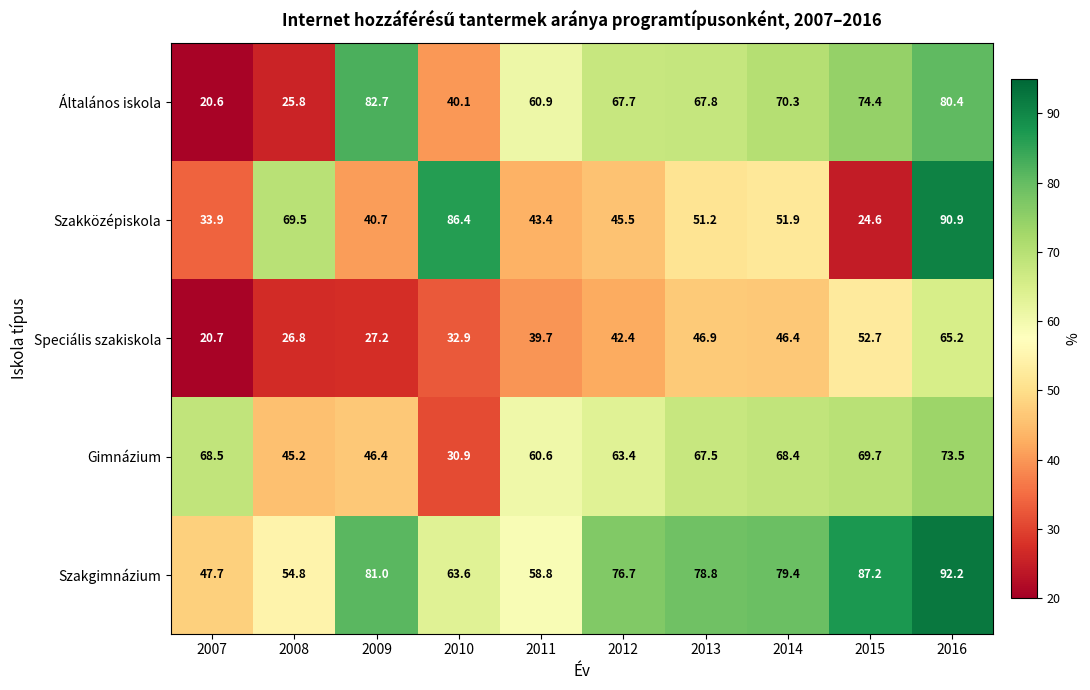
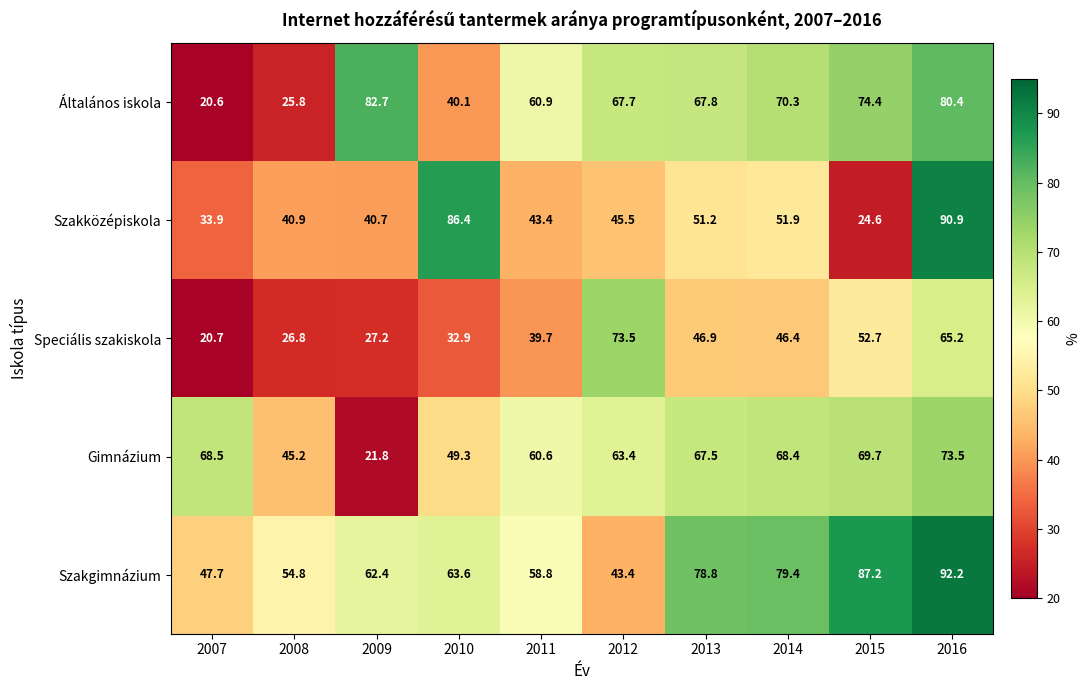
  {
    "Általános iskola": {
      "2007": 20.6,
      "2008": 25.8,
      "2009": 82.7,
      "2010": 40.1,
      "2011": 60.9,
      "2012": 67.7,
      "2013": 67.8,
      "2014": 70.3,
      "2015": 74.4,
      "2016": 80.4
    },
    "Szakközépiskola": {
      "2007": 33.9,
-     "2008": 69.5,
+     "2008": 40.9,
      "2009": 40.7,
      "2010": 86.4,
      "2011": 43.4,
      "2012": 45.5,
      "2013": 51.2,
      "2014": 51.9,
      "2015": 24.6,
      "2016": 90.9
    },
    "Speciális szakiskola": {
      "2007": 20.7,
      "2008": 26.8,
      "2009": 27.2,
      "2010": 32.9,
      "2011": 39.7,
-     "2012": 42.4,
+     "2012": 73.5,
      "2013": 46.9,
      "2014": 46.4,
      "2015": 52.7,
      "2016": 65.2
    },
    "Gimnázium": {
      "2007": 68.5,
      "2008": 45.2,
-     "2009": 46.4,
-     "2010": 30.9,
+     "2009": 21.8,
+     "2010": 49.3,
      "2011": 60.6,
      "2012": 63.4,
      "2013": 67.5,
      "2014": 68.4,
      "2015": 69.7,
      "2016": 73.5
    },
    "Szakgimnázium": {
      "2007": 47.7,
      "2008": 54.8,
-     "2009": 81.0,
+     "2009": 62.4,
      "2010": 63.6,
      "2011": 58.8,
-     "2012": 76.7,
+     "2012": 43.4,
      "2013": 78.8,
      "2014": 79.4,
      "2015": 87.2,
      "2016": 92.2
    }
  }
